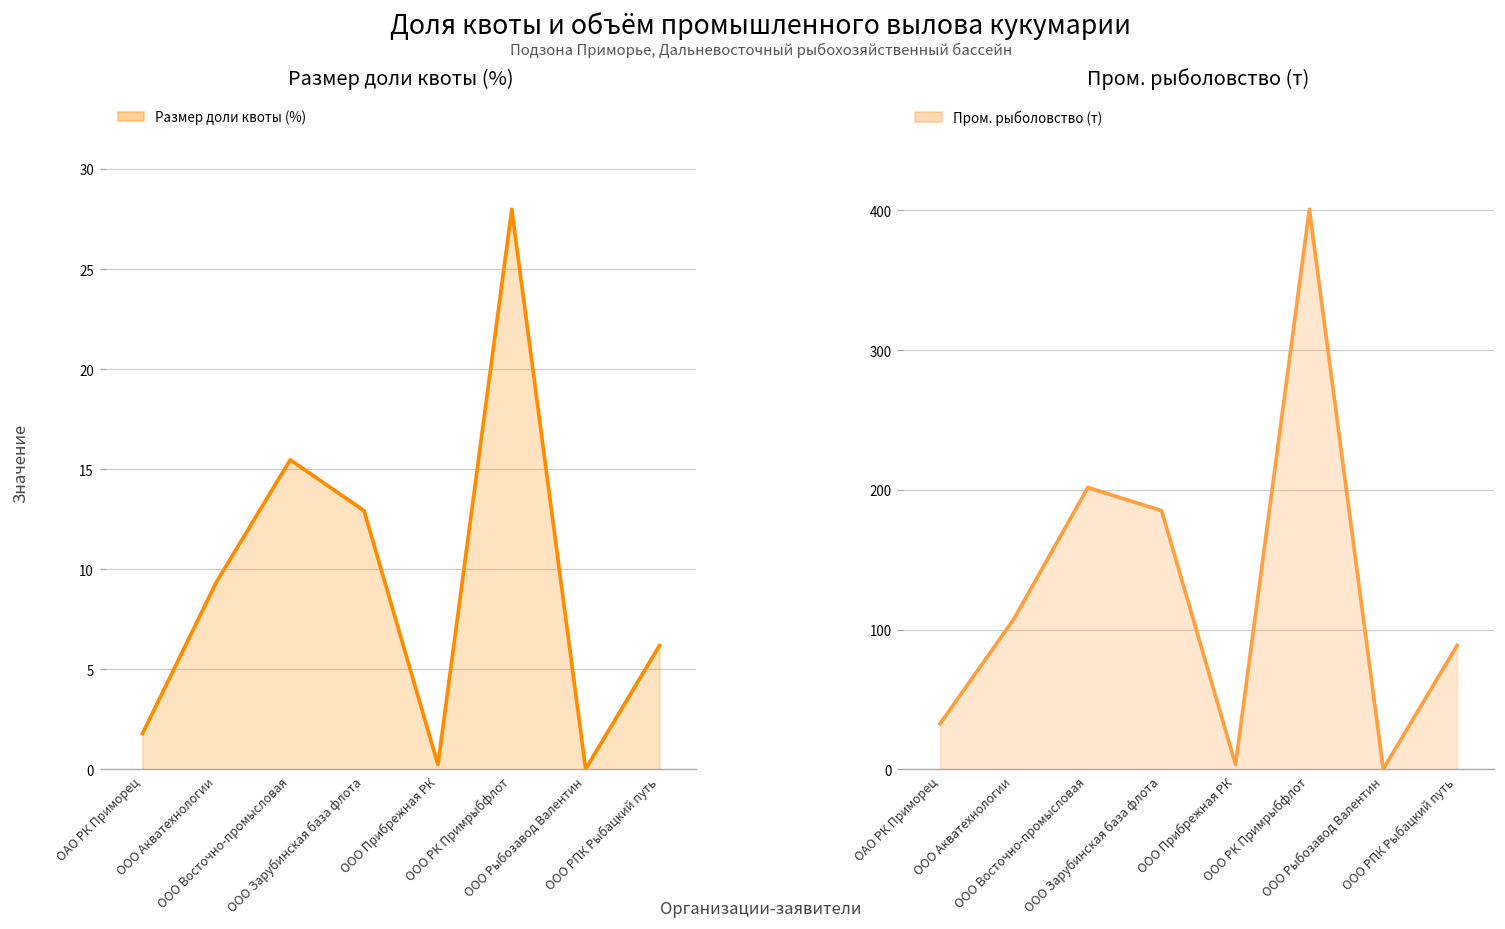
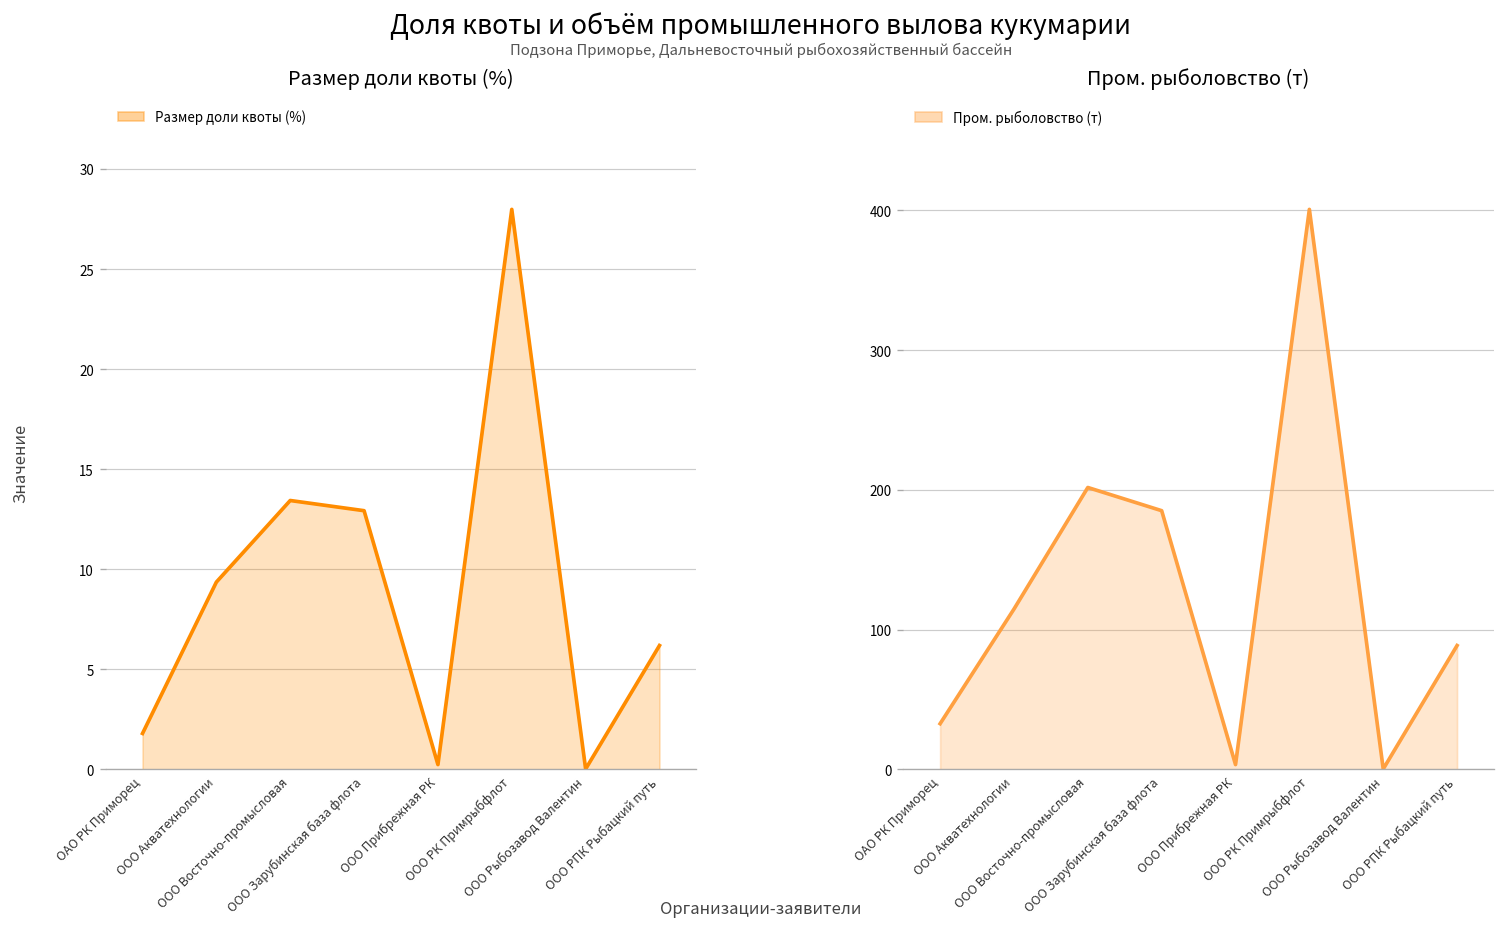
  {
    "Размер доли квоты (%)": {
      "ОАО РК Приморец": 1.8,
      "ООО Акватехнологии": 9.4,
-     "ООО Восточно-промысловая": 15.5,
+     "ООО Восточно-промысловая": 13.4,
      "ООО Зарубинская база флота": 12.9,
      "ООО Прибрежная РК": 0.2,
      "ООО РК Примрыбфлот": 28.0,
      "ООО Рыбозавод Валентин": 0.0,
      "ООО РПК Рыбацкий путь": 6.2
    },
    "Пром. рыболовство (т)": {
      "ОАО РК Приморец": 33,
-     "ООО Акватехнологии": 108,
+     "ООО Акватехнологии": 115,
      "ООО Восточно-промысловая": 202,
      "ООО Зарубинская база флота": 185,
      "ООО Прибрежная РК": 3,
      "ООО РК Примрыбфлот": 401,
      "ООО Рыбозавод Валентин": 0,
      "ООО РПК Рыбацкий путь": 89
    }
  }
